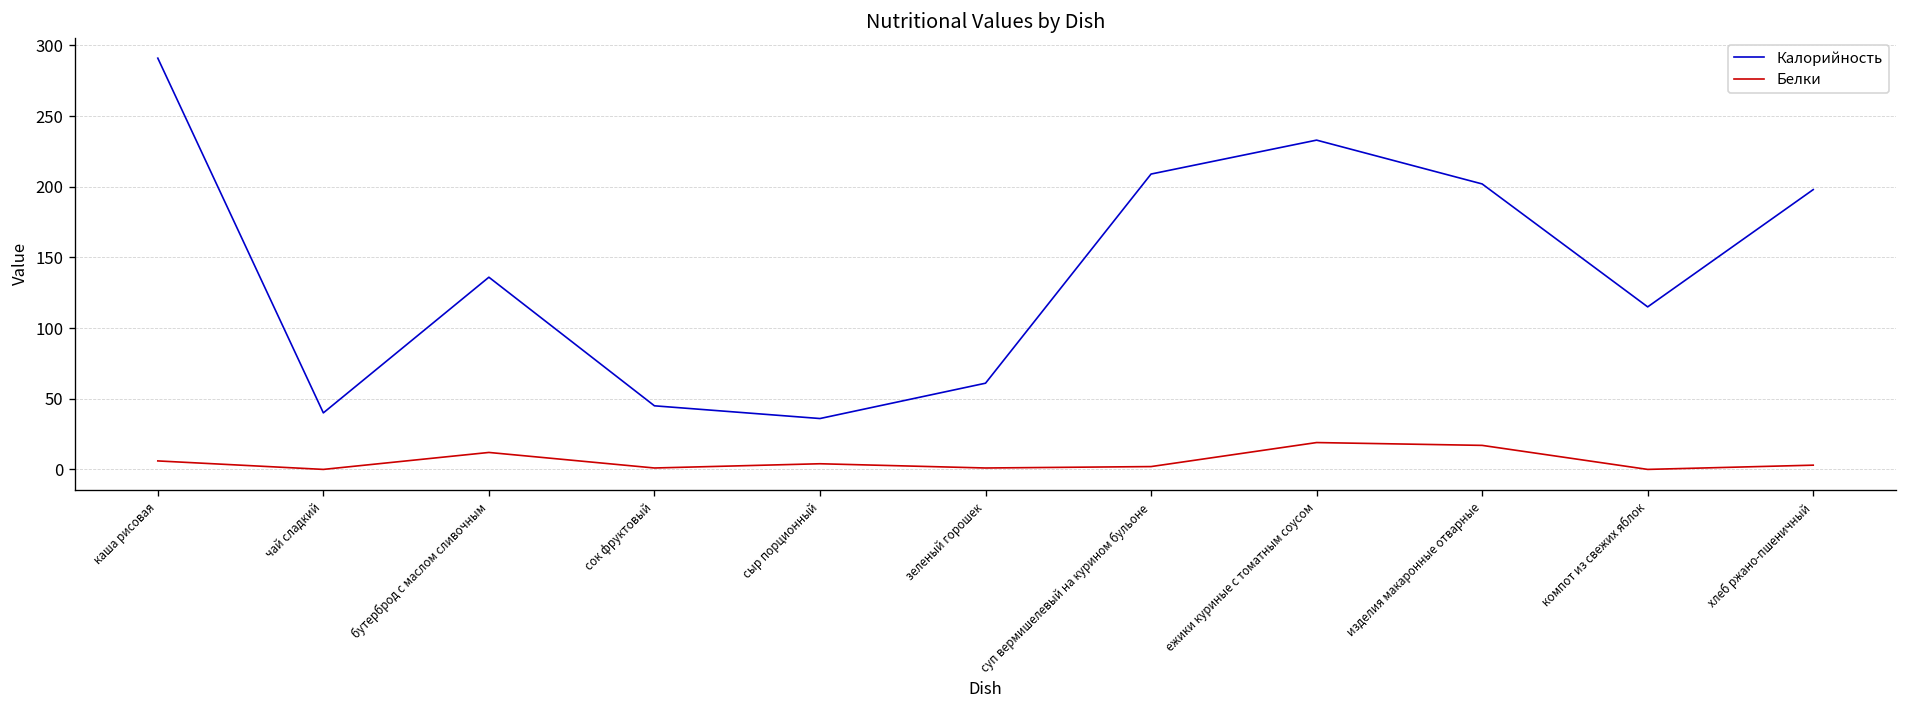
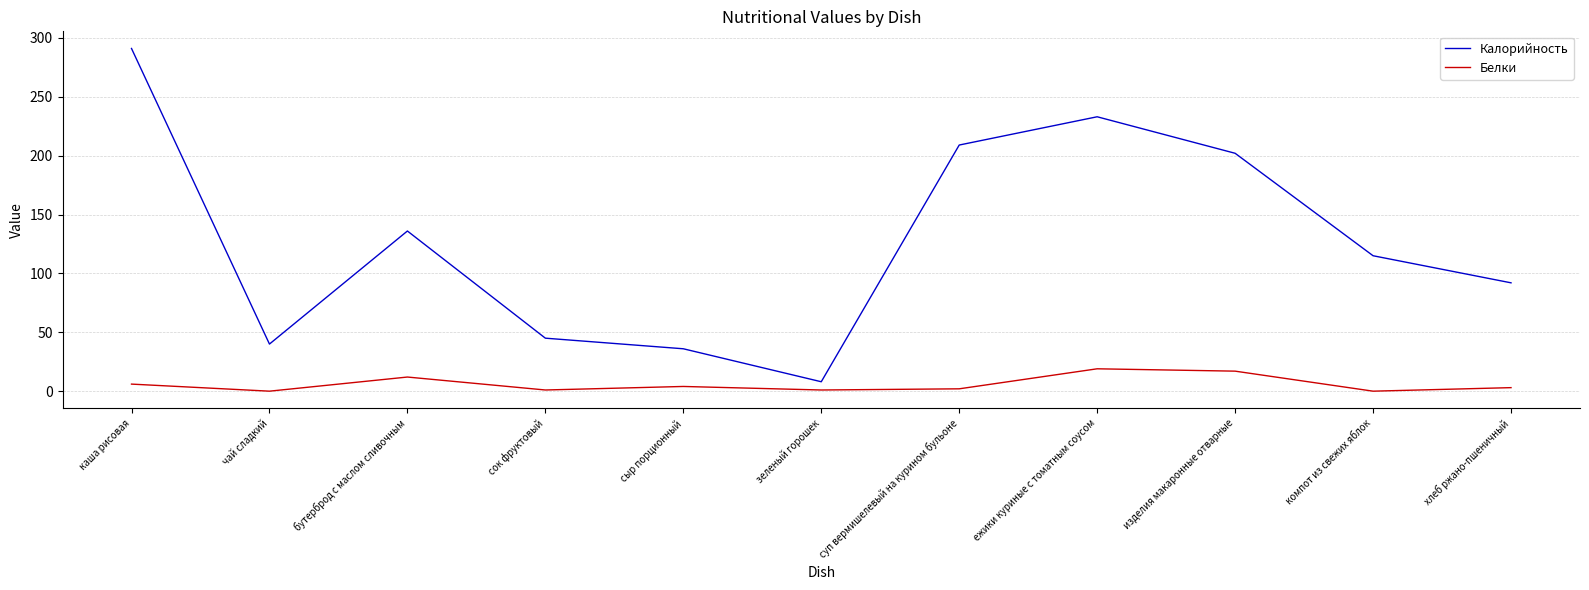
  {
    "Калорийность": {
      "каша рисовая": 291,
      "чай сладкий": 40,
      "бутерброд с маслом сливочным": 136,
      "сок фруктовый": 45,
      "сыр порционный": 36,
-     "зеленый горошек": 61,
+     "зеленый горошек": 8,
      "суп вермишелевый на курином бульоне": 209,
      "ежики куриные с томатным соусом": 233,
      "изделия макаронные отварные": 202,
      "компот из свежих яблок": 115,
-     "хлеб ржано-пшеничный": 198
+     "хлеб ржано-пшеничный": 92
    },
    "Белки": {
      "каша рисовая": 6,
      "чай сладкий": 0,
      "бутерброд с маслом сливочным": 12,
      "сок фруктовый": 1,
      "сыр порционный": 4,
      "зеленый горошек": 1,
      "суп вермишелевый на курином бульоне": 2,
      "ежики куриные с томатным соусом": 19,
      "изделия макаронные отварные": 17,
      "компот из свежих яблок": 0,
      "хлеб ржано-пшеничный": 3
    }
  }
